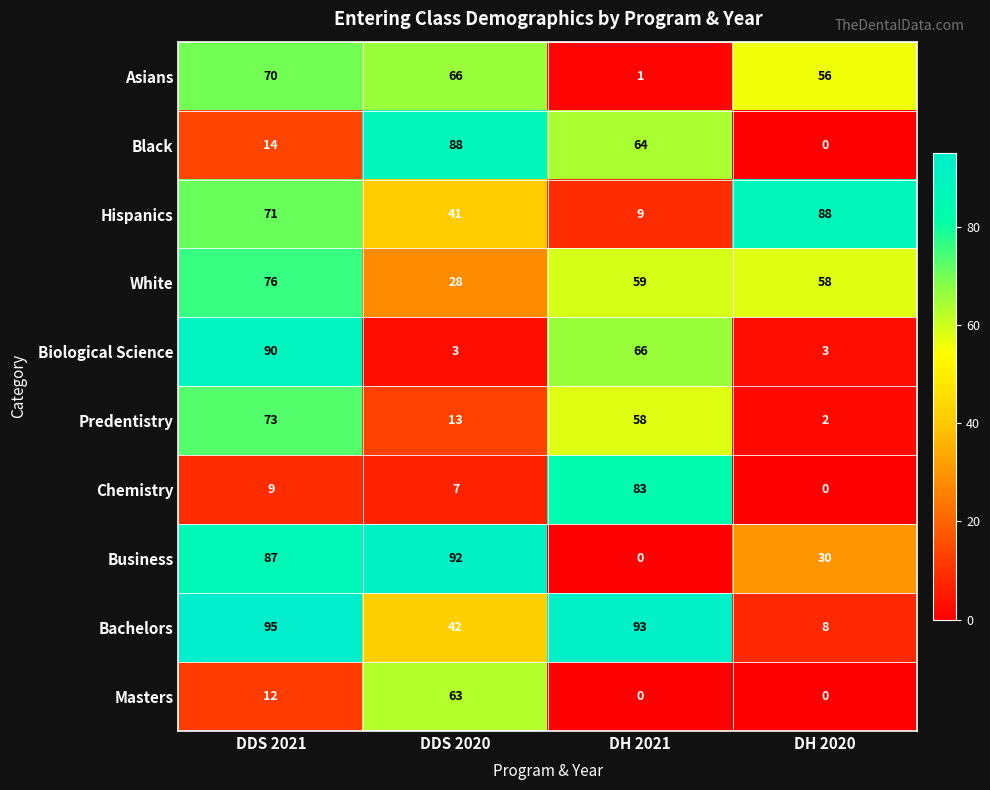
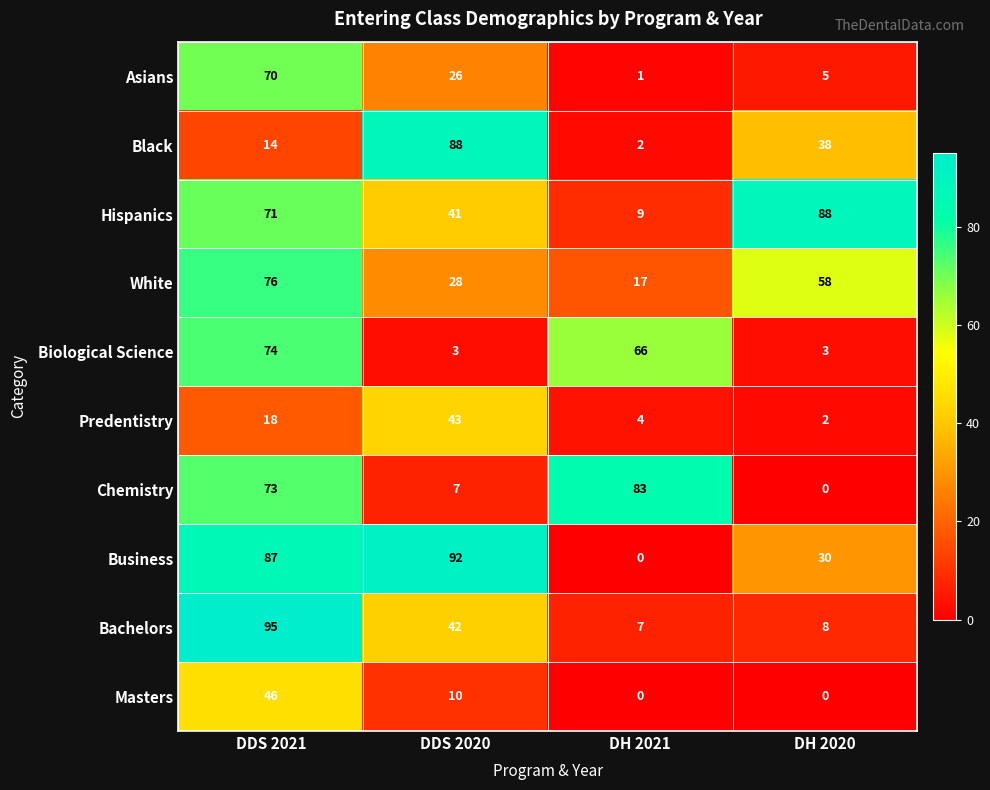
  {
    "Asians": {
      "DDS 2021": 70,
-     "DDS 2020": 66,
+     "DDS 2020": 26,
      "DH 2021": 1,
-     "DH 2020": 56
+     "DH 2020": 5
    },
    "Black": {
      "DDS 2021": 14,
      "DDS 2020": 88,
-     "DH 2021": 64,
-     "DH 2020": 0
+     "DH 2021": 2,
+     "DH 2020": 38
    },
    "Hispanics": {
      "DDS 2021": 71,
      "DDS 2020": 41,
      "DH 2021": 9,
      "DH 2020": 88
    },
    "White": {
      "DDS 2021": 76,
      "DDS 2020": 28,
-     "DH 2021": 59,
+     "DH 2021": 17,
      "DH 2020": 58
    },
    "Biological Science": {
-     "DDS 2021": 90,
+     "DDS 2021": 74,
      "DDS 2020": 3,
      "DH 2021": 66,
      "DH 2020": 3
    },
    "Predentistry": {
-     "DDS 2021": 73,
-     "DDS 2020": 13,
-     "DH 2021": 58,
+     "DDS 2021": 18,
+     "DDS 2020": 43,
+     "DH 2021": 4,
      "DH 2020": 2
    },
    "Chemistry": {
-     "DDS 2021": 9,
+     "DDS 2021": 73,
      "DDS 2020": 7,
      "DH 2021": 83,
      "DH 2020": 0
    },
    "Business": {
      "DDS 2021": 87,
      "DDS 2020": 92,
      "DH 2021": 0,
      "DH 2020": 30
    },
    "Bachelors": {
      "DDS 2021": 95,
      "DDS 2020": 42,
-     "DH 2021": 93,
+     "DH 2021": 7,
      "DH 2020": 8
    },
    "Masters": {
-     "DDS 2021": 12,
-     "DDS 2020": 63,
+     "DDS 2021": 46,
+     "DDS 2020": 10,
      "DH 2021": 0,
      "DH 2020": 0
    }
  }
